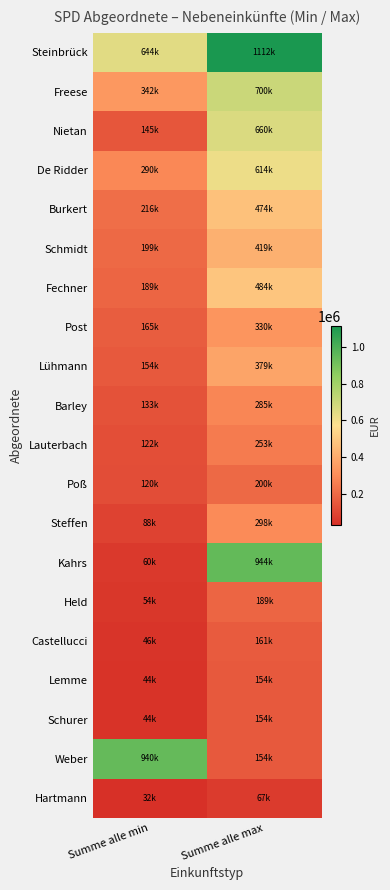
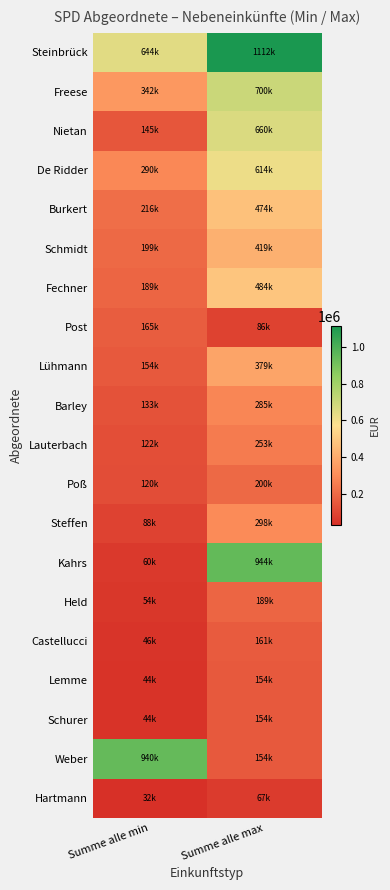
  {
    "Steinbrück": {
      "Summe alle min": "644k",
      "Summe alle max": "1112k"
    },
    "Freese": {
      "Summe alle min": "342k",
      "Summe alle max": "700k"
    },
    "Nietan": {
      "Summe alle min": "145k",
      "Summe alle max": "660k"
    },
    "De Ridder": {
      "Summe alle min": "290k",
      "Summe alle max": "614k"
    },
    "Burkert": {
      "Summe alle min": "216k",
      "Summe alle max": "474k"
    },
    "Schmidt": {
      "Summe alle min": "199k",
      "Summe alle max": "419k"
    },
    "Fechner": {
      "Summe alle min": "189k",
      "Summe alle max": "484k"
    },
    "Post": {
      "Summe alle min": "165k",
-     "Summe alle max": "330k"
+     "Summe alle max": "86k"
    },
    "Lühmann": {
      "Summe alle min": "154k",
      "Summe alle max": "379k"
    },
    "Barley": {
      "Summe alle min": "133k",
      "Summe alle max": "285k"
    },
    "Lauterbach": {
      "Summe alle min": "122k",
      "Summe alle max": "253k"
    },
    "Poß": {
      "Summe alle min": "120k",
      "Summe alle max": "200k"
    },
    "Steffen": {
      "Summe alle min": "88k",
      "Summe alle max": "298k"
    },
    "Kahrs": {
      "Summe alle min": "60k",
      "Summe alle max": "944k"
    },
    "Held": {
      "Summe alle min": "54k",
      "Summe alle max": "189k"
    },
    "Castellucci": {
      "Summe alle min": "46k",
      "Summe alle max": "161k"
    },
    "Lemme": {
      "Summe alle min": "44k",
      "Summe alle max": "154k"
    },
    "Schurer": {
      "Summe alle min": "44k",
      "Summe alle max": "154k"
    },
    "Weber": {
      "Summe alle min": "940k",
      "Summe alle max": "154k"
    },
    "Hartmann": {
      "Summe alle min": "32k",
      "Summe alle max": "67k"
    }
  }
